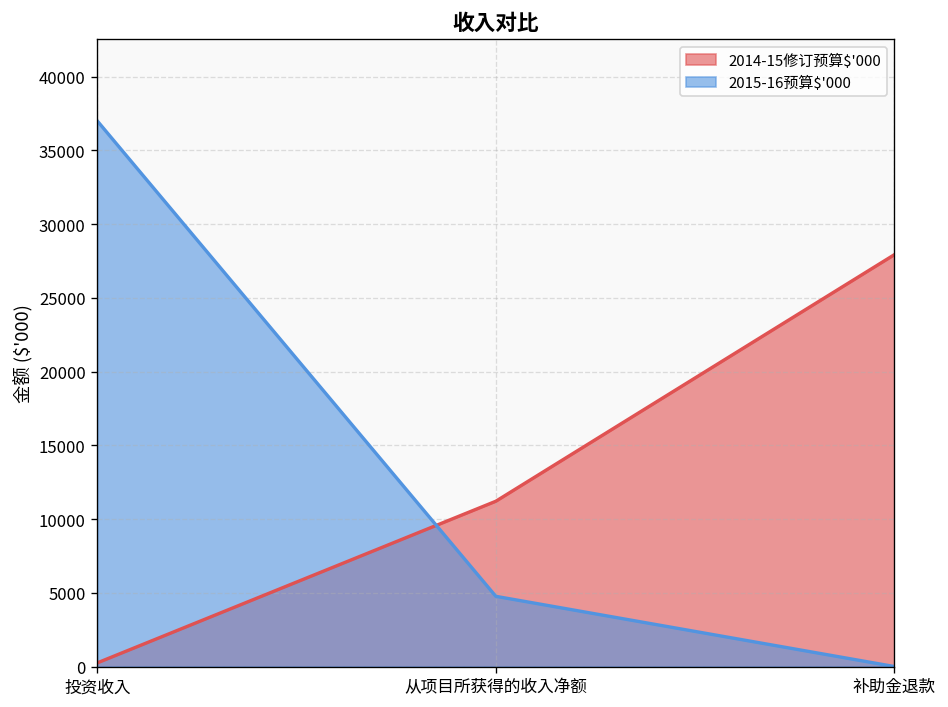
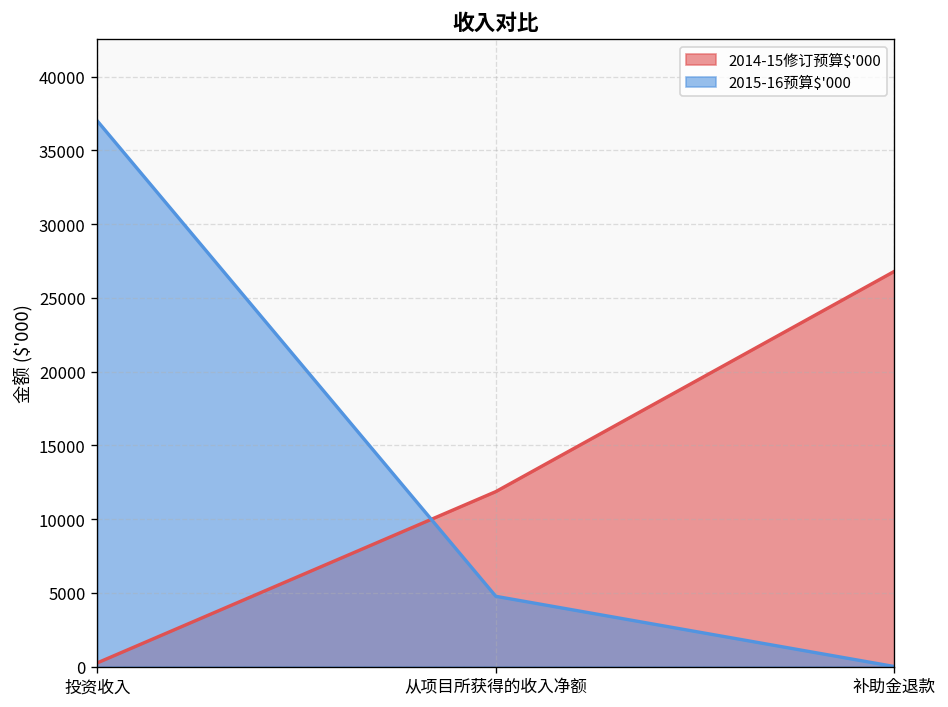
  {
    "2014-15修订预算$'000": {
      "投资收入": 200,
-     "从项目所获得的收入净额": 11200,
-     "补助金退款": 27900
+     "从项目所获得的收入净额": 11900,
+     "补助金退款": 26800
    },
    "2015-16预算$'000": {
      "投资收入": 37000,
      "从项目所获得的收入净额": 4800,
      "补助金退款": 0
    }
  }
